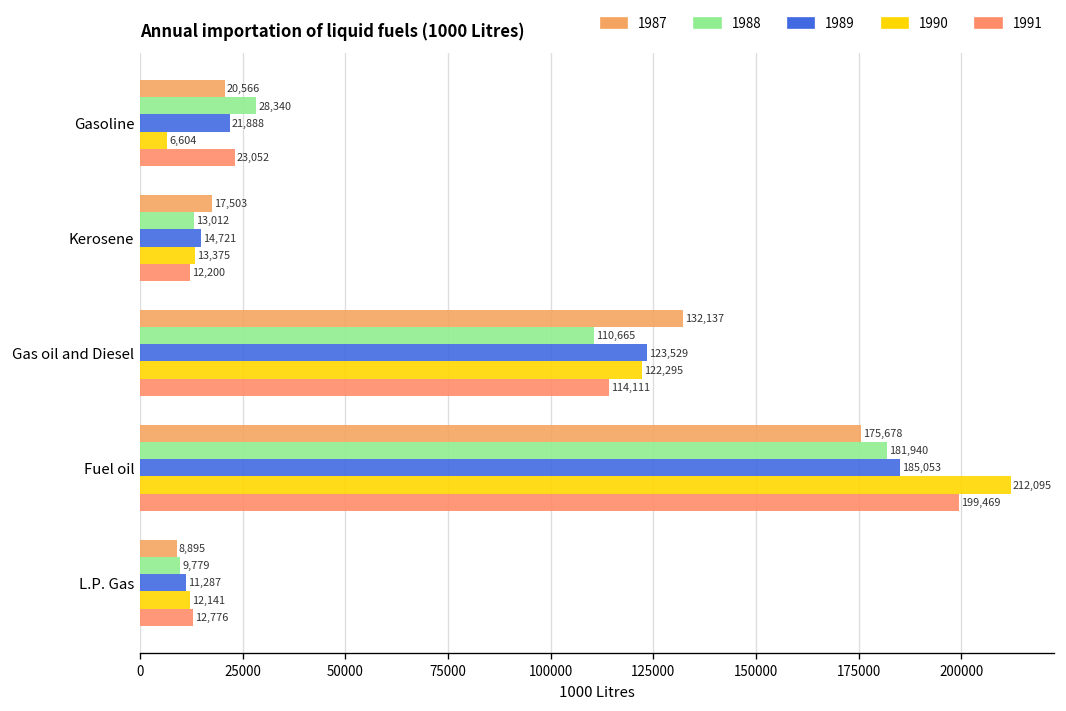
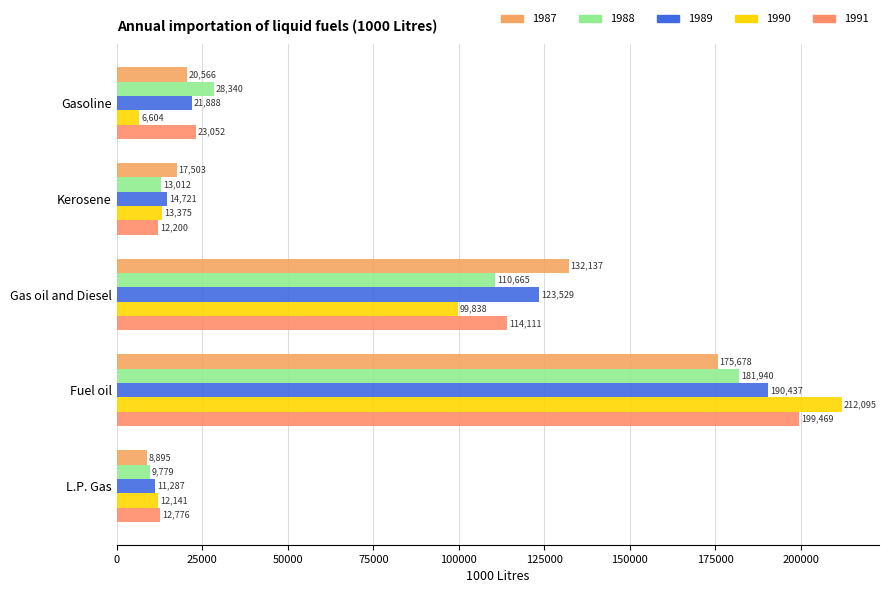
  {
    "1988": {
      "Gasoline": "28,340",
      "Kerosene": "13,012",
      "Gas oil and Diesel": "110,665",
      "Fuel oil": "181,940",
      "L.P. Gas": "9,779"
    },
    "1989": {
      "Gasoline": "21,888",
      "Kerosene": "14,721",
      "Gas oil and Diesel": "123,529",
-     "Fuel oil": "185,053",
+     "Fuel oil": "190,437",
      "L.P. Gas": "11,287"
    },
    "1990": {
      "Gasoline": "6,604",
      "Kerosene": "13,375",
-     "Gas oil and Diesel": "122,295",
+     "Gas oil and Diesel": "99,838",
      "Fuel oil": "212,095",
      "L.P. Gas": "12,141"
    }
  }
